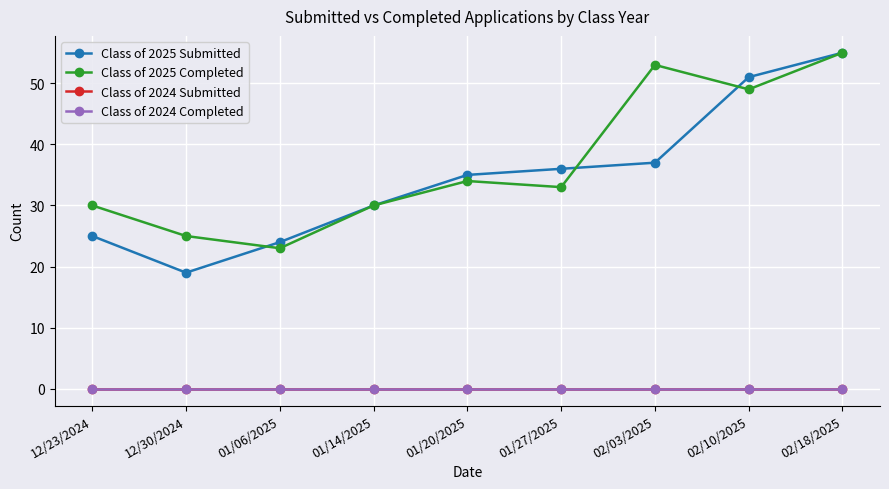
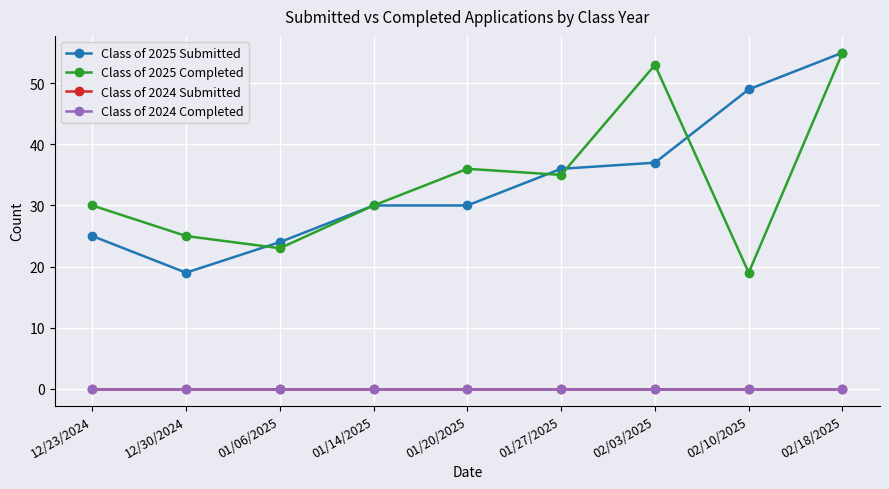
  {
    "Class of 2025 Submitted": {
      "12/23/2024": 25,
      "12/30/2024": 19,
      "01/06/2025": 24,
-     "01/20/2025": 35,
+     "01/20/2025": 30,
      "01/27/2025": 36,
      "02/03/2025": 37,
-     "02/10/2025": 51
+     "02/10/2025": 49
    },
    "Class of 2025 Completed": {
      "12/23/2024": 30,
      "12/30/2024": 25,
      "01/06/2025": 23,
-     "01/20/2025": 34,
-     "01/27/2025": 33,
+     "01/20/2025": 36,
+     "01/27/2025": 35,
      "02/03/2025": 53,
-     "02/10/2025": 49
+     "02/10/2025": 19
    },
    "Class of 2024 Completed": {
      "12/23/2024": 0,
      "12/30/2024": 0,
      "01/06/2025": 0,
      "01/14/2025": 0,
      "01/20/2025": 0,
      "01/27/2025": 0,
      "02/03/2025": 0,
      "02/10/2025": 0,
      "02/18/2025": 0
    }
  }
